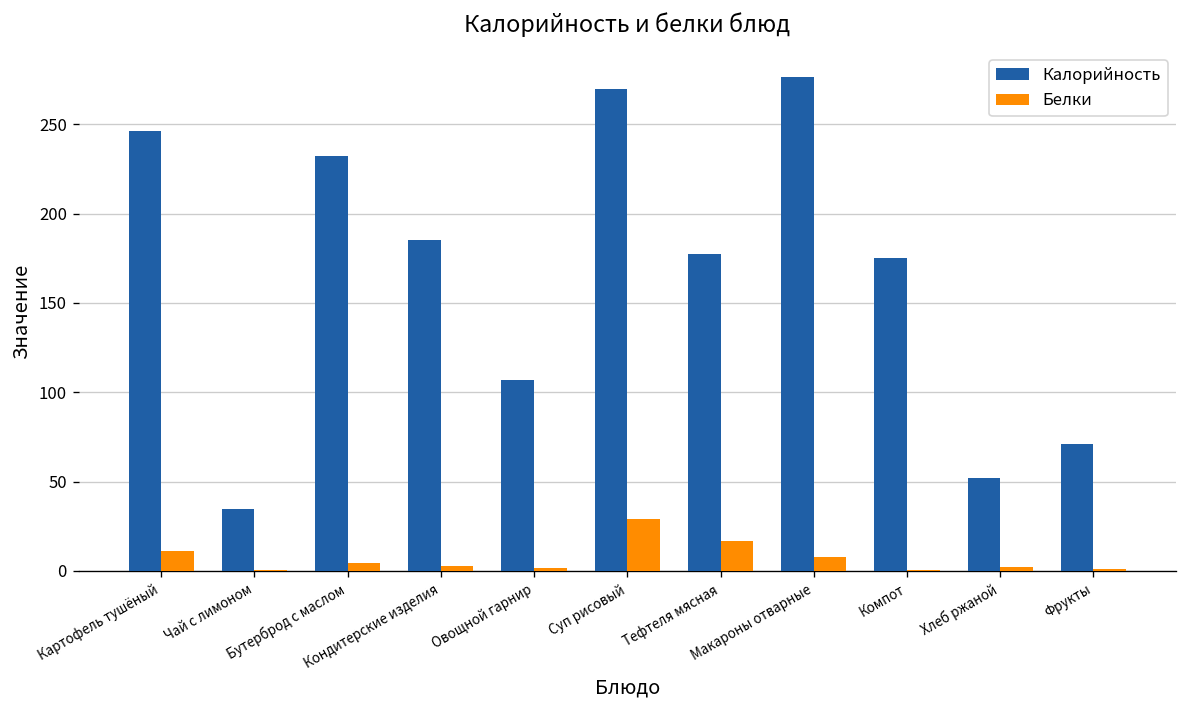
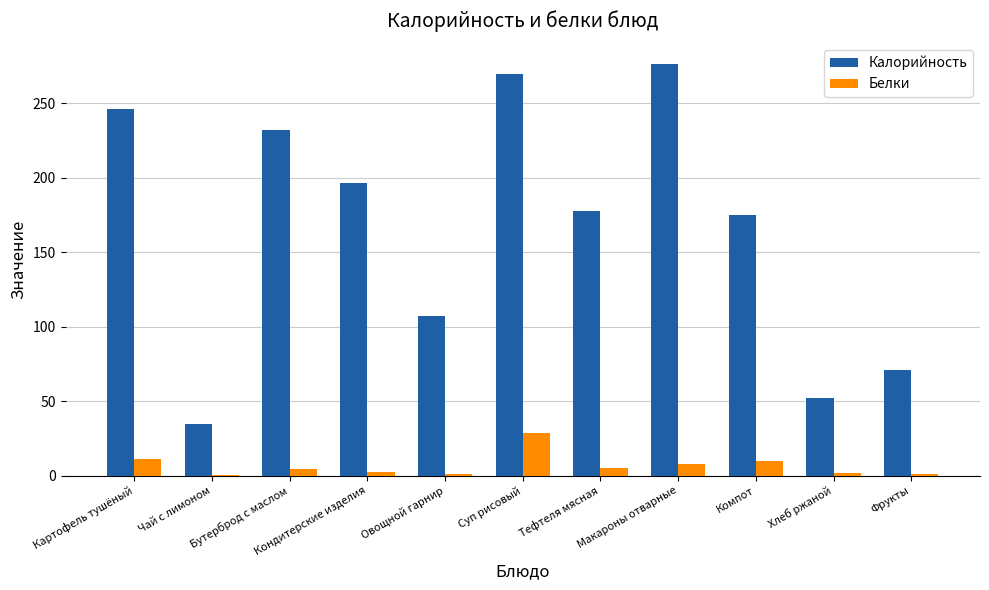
  {
    "Калорийность": {
      "Картофель тушёный": 246,
      "Чай с лимоном": 35,
      "Бутерброд с маслом": 232,
-     "Кондитерские изделия": 185,
+     "Кондитерские изделия": 197,
      "Овощной гарнир": 107,
      "Суп рисовый": 270,
      "Тефтеля мясная": 178,
      "Макароны отварные": 277,
      "Компот": 175,
      "Хлеб ржаной": 52,
      "Фрукты": 71
    },
    "Белки": {
      "Картофель тушёный": 11,
      "Бутерброд с маслом": 5,
      "Кондитерские изделия": 3,
      "Суп рисовый": 29,
-     "Тефтеля мясная": 17,
+     "Тефтеля мясная": 6,
      "Макароны отварные": 8,
-     "Компот": 1,
+     "Компот": 10,
      "Хлеб ржаной": 2
    }
  }
